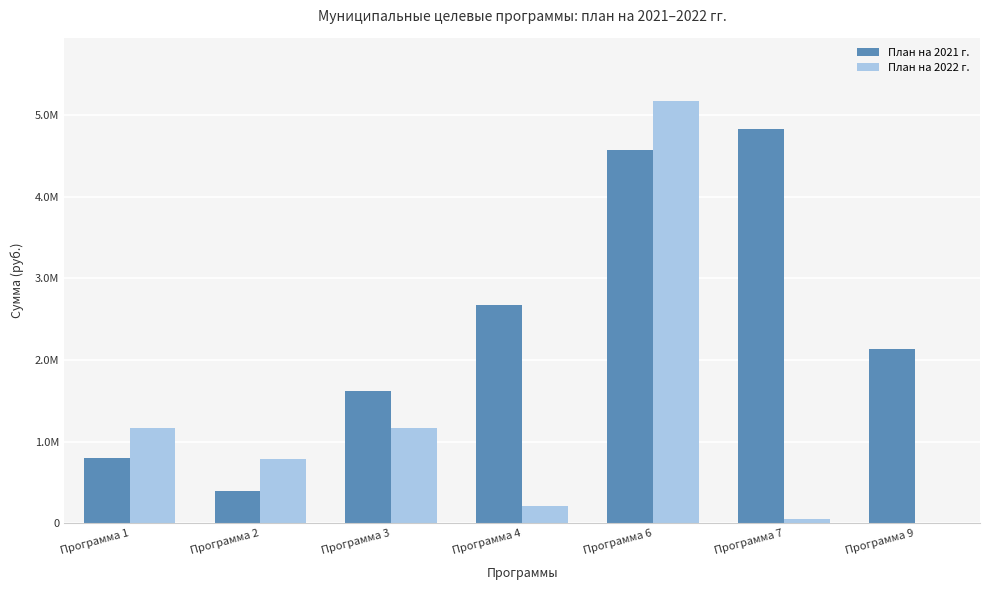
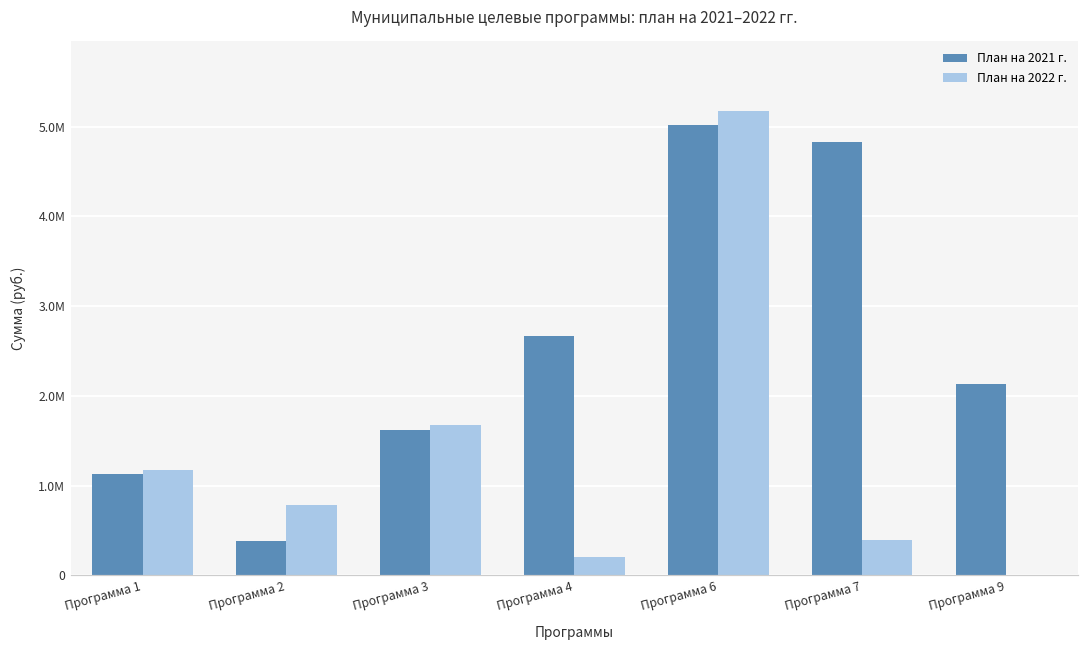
  {
    "План на 2021 г.": {
-     "Программа 1": 800000,
+     "Программа 1": 1100000,
      "Программа 2": 400000,
      "Программа 3": 1600000,
      "Программа 4": 2700000,
-     "Программа 6": 4600000,
+     "Программа 6": 5000000,
      "Программа 7": 4800000,
      "Программа 9": 2100000
    },
    "План на 2022 г.": {
      "Программа 1": 1200000,
      "Программа 2": 800000,
-     "Программа 3": 1200000,
+     "Программа 3": 1700000,
      "Программа 4": 200000,
      "Программа 6": 5200000,
-     "Программа 7": 100000,
+     "Программа 7": 400000,
      "Программа 9": 0
    }
  }
